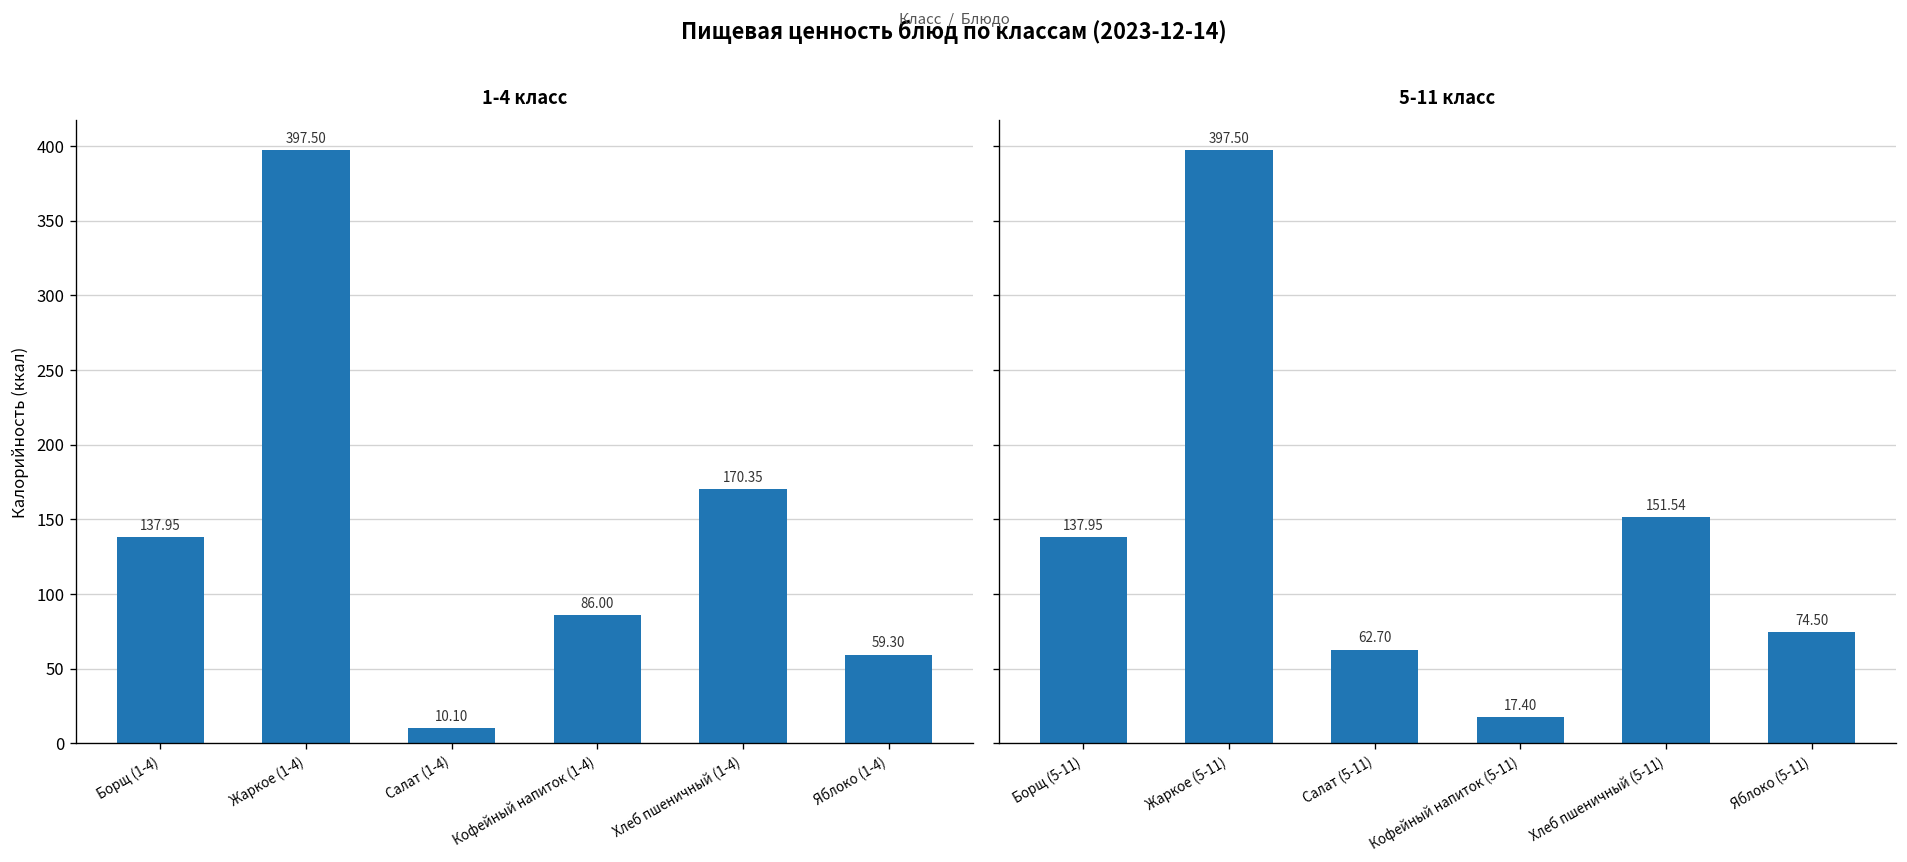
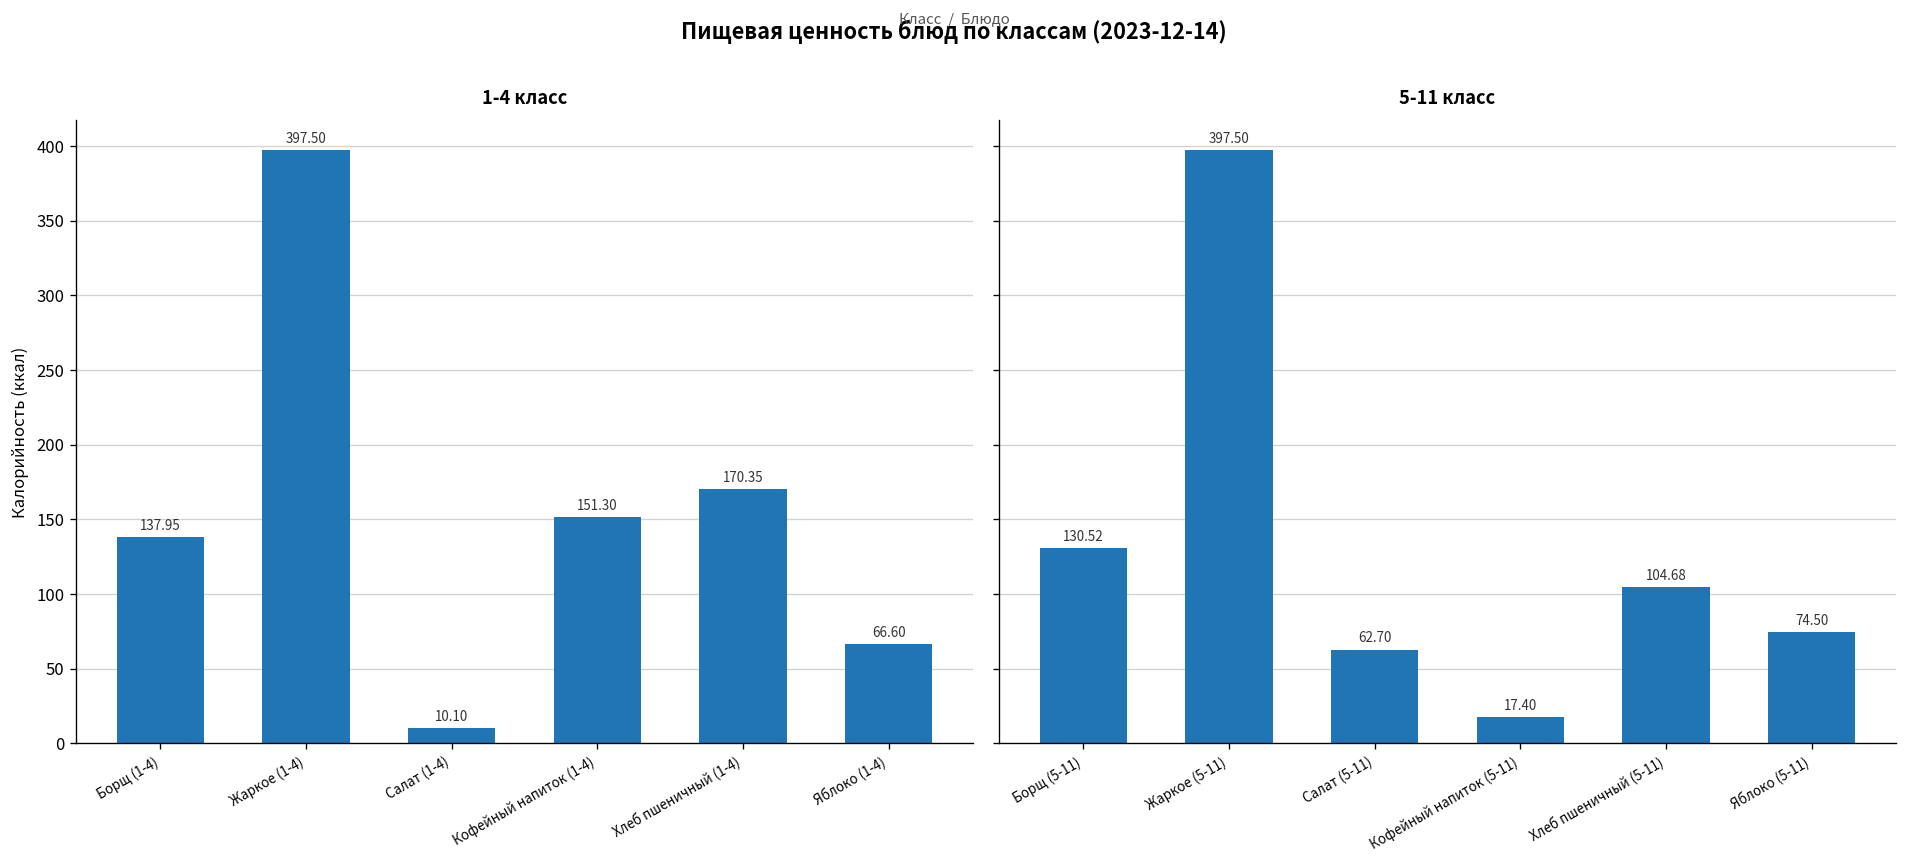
  {
    "1-4 класс": {
      "Борщ (1-4)": 137.95,
      "Жаркое (1-4)": 397.50,
      "Салат (1-4)": 10.10,
-     "Кофейный напиток (1-4)": 86.00,
+     "Кофейный напиток (1-4)": 151.30,
      "Хлеб пшеничный (1-4)": 170.35,
-     "Яблоко (1-4)": 59.30
+     "Яблоко (1-4)": 66.60
    },
    "5-11 класс": {
-     "Борщ (5-11)": 137.95,
+     "Борщ (5-11)": 130.52,
      "Жаркое (5-11)": 397.50,
      "Салат (5-11)": 62.70,
      "Кофейный напиток (5-11)": 17.40,
-     "Хлеб пшеничный (5-11)": 151.54,
+     "Хлеб пшеничный (5-11)": 104.68,
      "Яблоко (5-11)": 74.50
    }
  }
